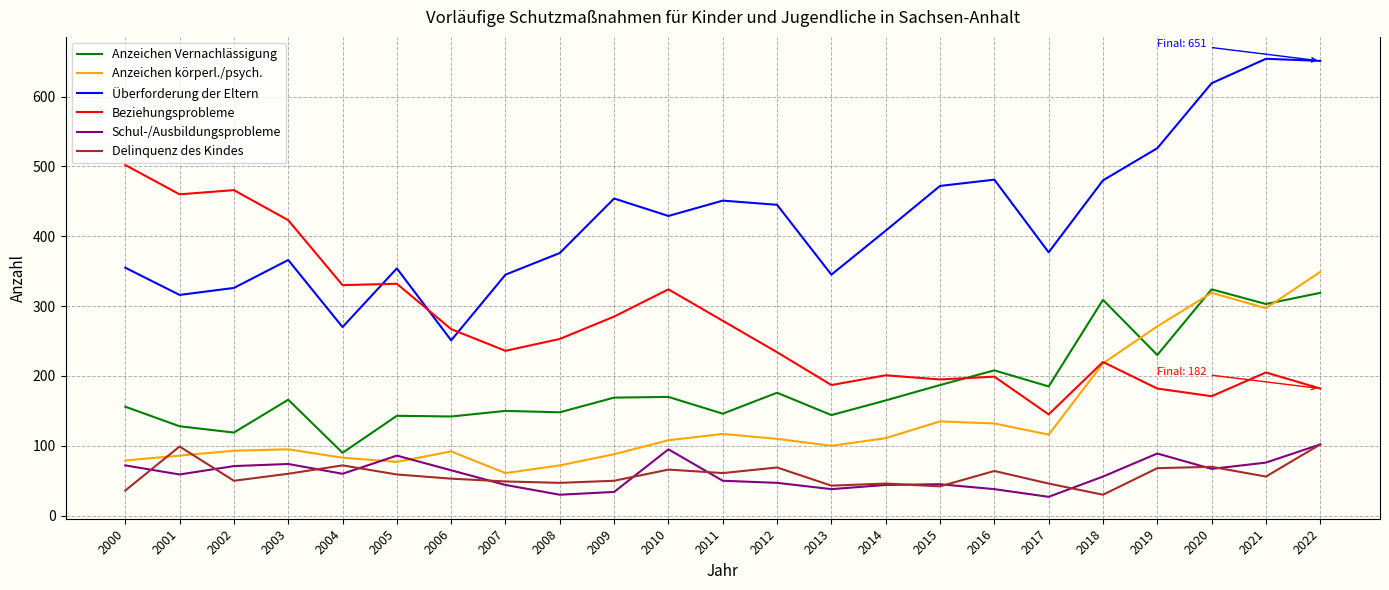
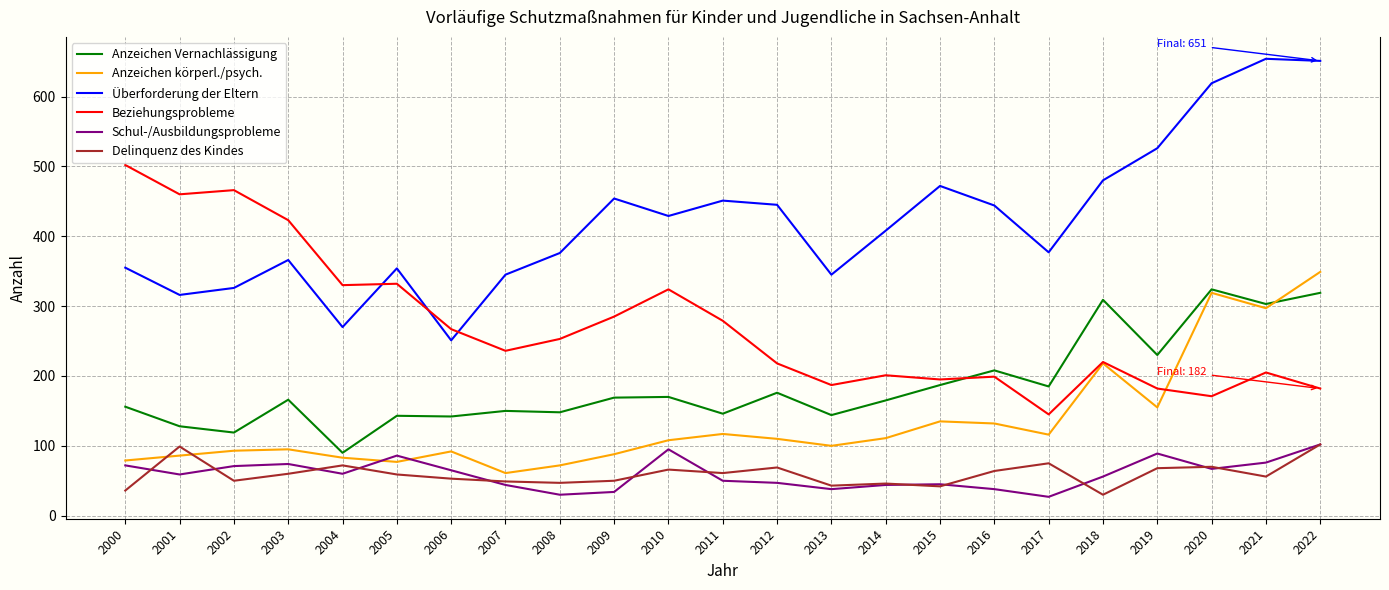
  {
    "Anzeichen Vernachlässigung": {
      "2000": 160,
      "2001": 130,
      "2002": 120,
      "2003": 170,
      "2004": 90,
      "2005": 140,
      "2006": 140,
      "2007": 150,
      "2008": 150,
      "2009": 170,
      "2010": 170,
      "2011": 150,
      "2012": 180,
      "2013": 140,
      "2014": 170,
      "2015": 190,
      "2016": 210,
      "2017": 190,
      "2018": 310,
      "2019": 230,
      "2020": 320,
      "2021": 300,
      "2022": 320
    },
    "Anzeichen körperl./psych.": {
      "2000": 80,
      "2001": 90,
      "2002": 90,
      "2003": 100,
      "2004": 80,
      "2005": 80,
      "2006": 90,
      "2007": 60,
      "2008": 70,
      "2009": 90,
      "2010": 110,
      "2011": 120,
      "2012": 110,
      "2013": 100,
      "2014": 110,
      "2015": 140,
      "2016": 130,
      "2017": 120,
-     "2019": 270,
+     "2019": 160,
      "2020": 320,
      "2021": 300,
      "2022": 350
    },
    "Überforderung der Eltern": {
      "2000": 360,
      "2001": 320,
      "2002": 330,
      "2003": 370,
      "2004": 270,
      "2005": 350,
      "2006": 250,
      "2007": 350,
      "2008": 380,
      "2009": 450,
      "2010": 430,
      "2011": 450,
      "2012": 450,
      "2013": 350,
      "2014": 410,
      "2015": 470,
-     "2016": 480,
+     "2016": 440,
      "2017": 380,
      "2018": 480,
      "2019": 530,
      "2020": 620,
      "2022": 650
    },
    "Beziehungsprobleme": {
      "2000": 500,
      "2001": 460,
      "2002": 470,
      "2003": 420,
      "2004": 330,
      "2005": 330,
      "2006": 270,
      "2007": 240,
      "2008": 250,
      "2009": 290,
      "2010": 320,
      "2011": 280,
-     "2012": 230,
+     "2012": 220,
      "2013": 190,
      "2014": 200,
      "2015": 200,
      "2016": 200,
      "2017": 150,
      "2020": 170,
      "2022": 180
    },
    "Schul-/Ausbildungsprobleme": {
      "2000": 70,
      "2001": 60,
      "2002": 70,
      "2003": 70,
      "2004": 60,
      "2005": 90,
      "2006": 70,
      "2007": 40,
      "2008": 30,
      "2009": 30,
      "2010": 100,
      "2011": 50,
      "2012": 50,
      "2013": 40,
      "2016": 40,
      "2017": 30,
      "2018": 60,
      "2019": 90,
      "2021": 80
    },
    "Delinquenz des Kindes": {
      "2000": 40,
      "2001": 100,
      "2002": 50,
      "2003": 60,
      "2004": 70,
      "2005": 60,
      "2006": 50,
      "2007": 50,
      "2008": 50,
      "2009": 50,
      "2010": 70,
      "2011": 60,
      "2012": 70,
      "2013": 40,
      "2016": 60,
-     "2017": 50,
+     "2017": 80,
      "2018": 30,
      "2019": 70,
      "2021": 60
    }
  }
